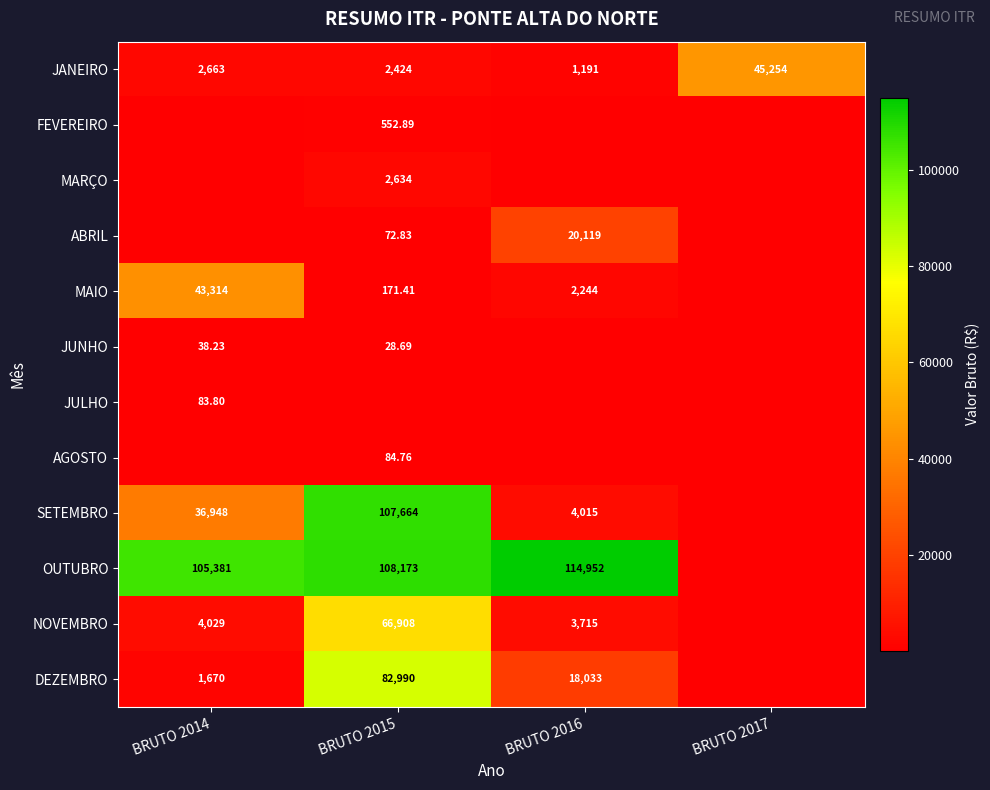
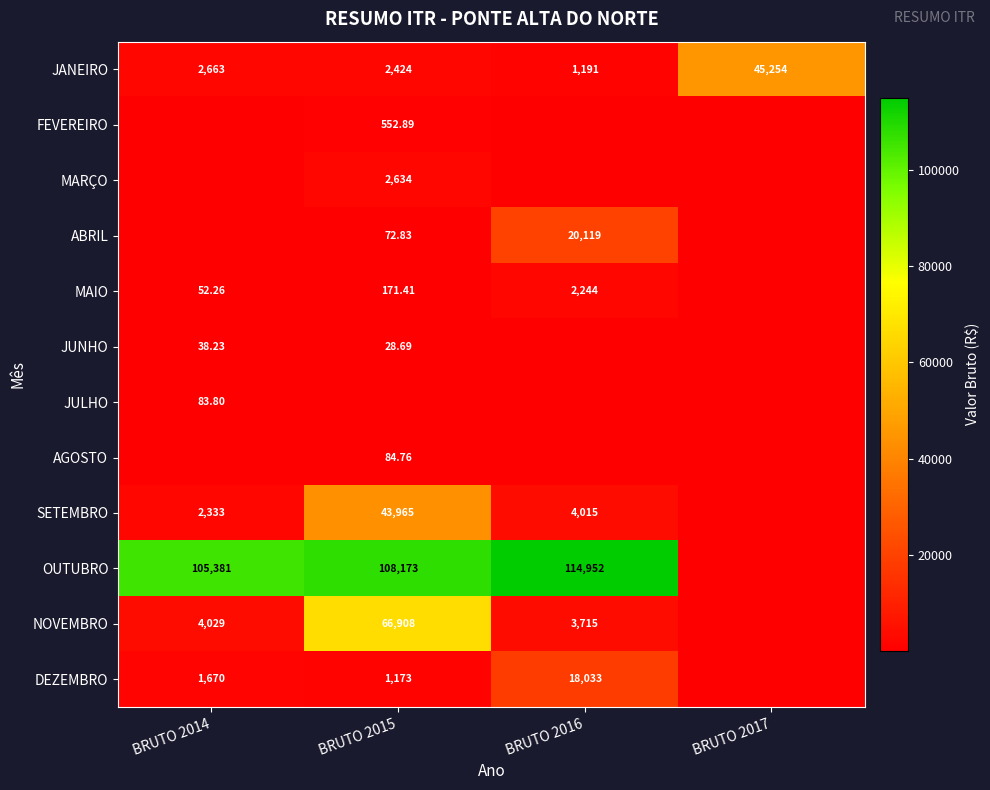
  {
    "JANEIRO": {
      "BRUTO 2014": "2,663",
      "BRUTO 2015": "2,424",
      "BRUTO 2016": "1,191",
      "BRUTO 2017": "45,254"
    },
    "FEVEREIRO": {
      "BRUTO 2015": "552.89"
    },
    "MARÇO": {
      "BRUTO 2015": "2,634"
    },
    "ABRIL": {
      "BRUTO 2015": "72.83",
      "BRUTO 2016": "20,119"
    },
    "MAIO": {
-     "BRUTO 2014": "43,314",
+     "BRUTO 2014": "52.26",
      "BRUTO 2015": "171.41",
      "BRUTO 2016": "2,244"
    },
    "JUNHO": {
      "BRUTO 2014": "38.23",
      "BRUTO 2015": "28.69"
    },
    "JULHO": {
      "BRUTO 2014": "83.80"
    },
    "AGOSTO": {
      "BRUTO 2015": "84.76"
    },
    "SETEMBRO": {
-     "BRUTO 2014": "36,948",
-     "BRUTO 2015": "107,664",
+     "BRUTO 2014": "2,333",
+     "BRUTO 2015": "43,965",
      "BRUTO 2016": "4,015"
    },
    "OUTUBRO": {
      "BRUTO 2014": "105,381",
      "BRUTO 2015": "108,173",
      "BRUTO 2016": "114,952"
    },
    "NOVEMBRO": {
      "BRUTO 2014": "4,029",
      "BRUTO 2015": "66,908",
      "BRUTO 2016": "3,715"
    },
    "DEZEMBRO": {
      "BRUTO 2014": "1,670",
-     "BRUTO 2015": "82,990",
+     "BRUTO 2015": "1,173",
      "BRUTO 2016": "18,033"
    }
  }
